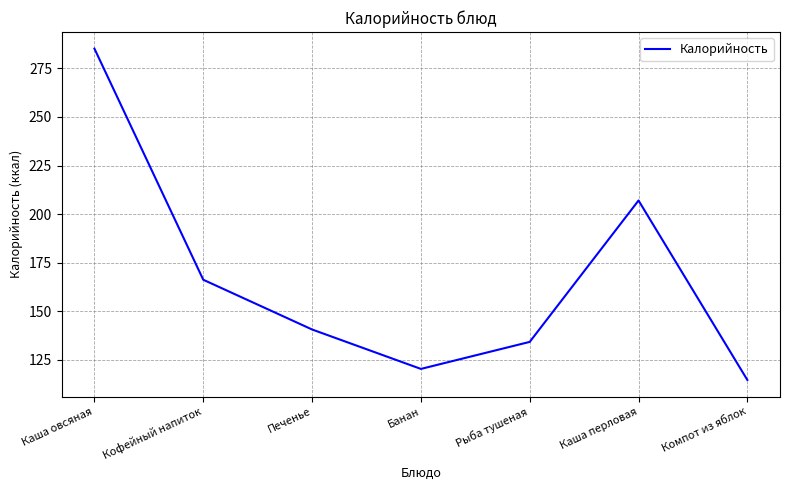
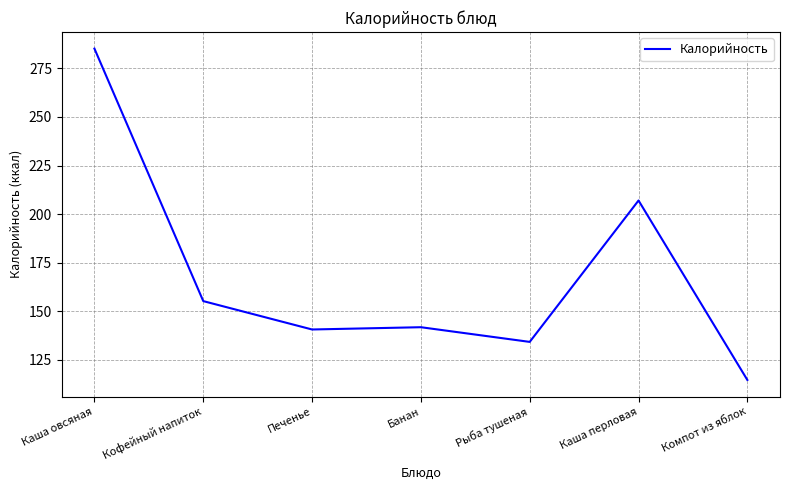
  {
    "Каша овсяная": 285,
-   "Кофейный напиток": 166,
+   "Кофейный напиток": 155,
    "Печенье": 141,
-   "Банан": 120,
+   "Банан": 142,
    "Рыба тушеная": 134,
    "Каша перловая": 207,
    "Компот из яблок": 115
  }
